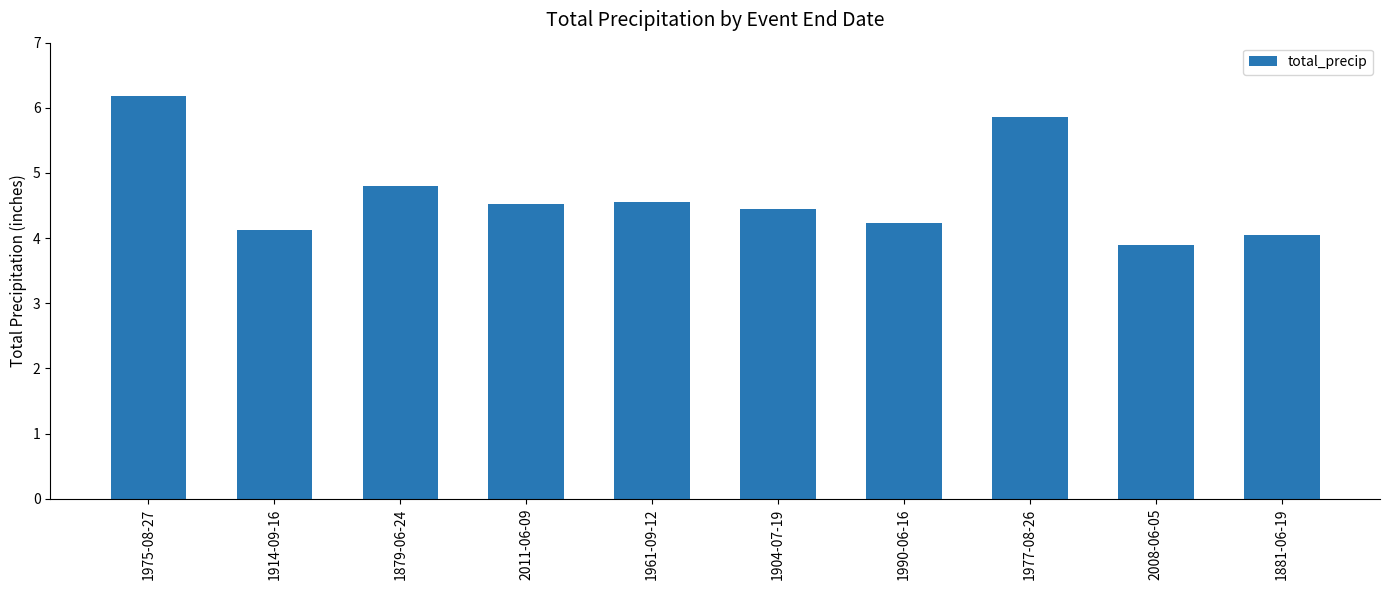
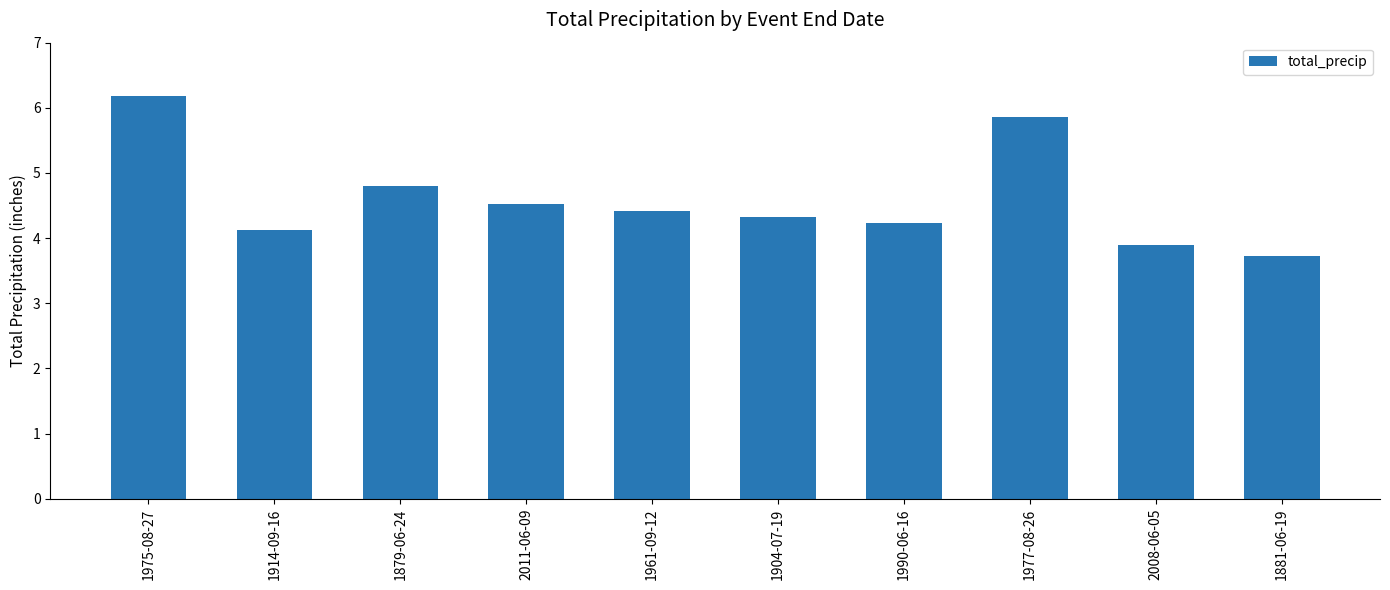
  {
    "1975-08-27": 6.2,
    "1914-09-16": 4.1,
    "1879-06-24": 4.8,
    "2011-06-09": 4.5,
-   "1961-09-12": 4.6,
-   "1904-07-19": 4.5,
+   "1961-09-12": 4.4,
+   "1904-07-19": 4.3,
    "1990-06-16": 4.2,
    "1977-08-26": 5.9,
    "2008-06-05": 3.9,
-   "1881-06-19": 4.1
+   "1881-06-19": 3.7
  }
